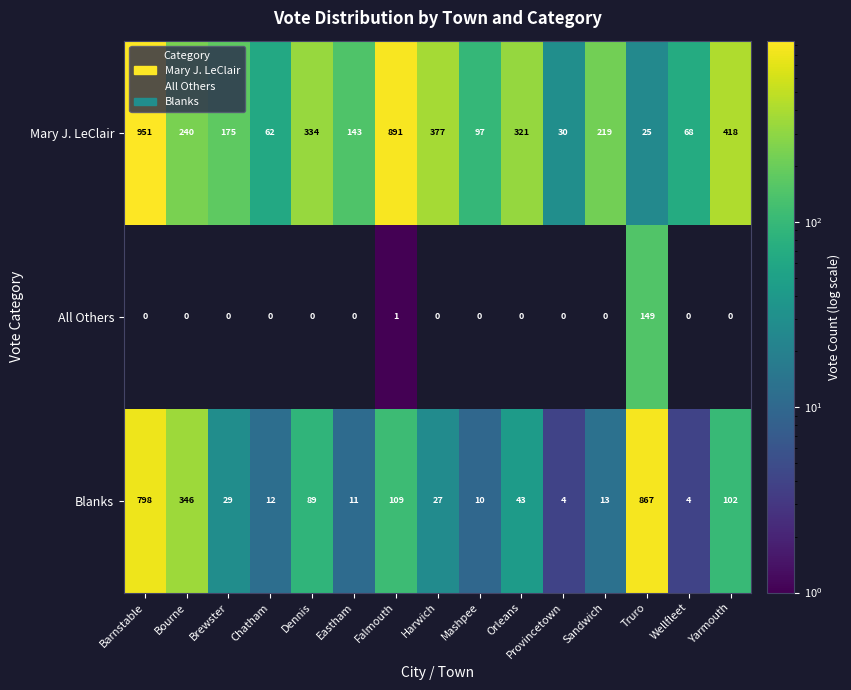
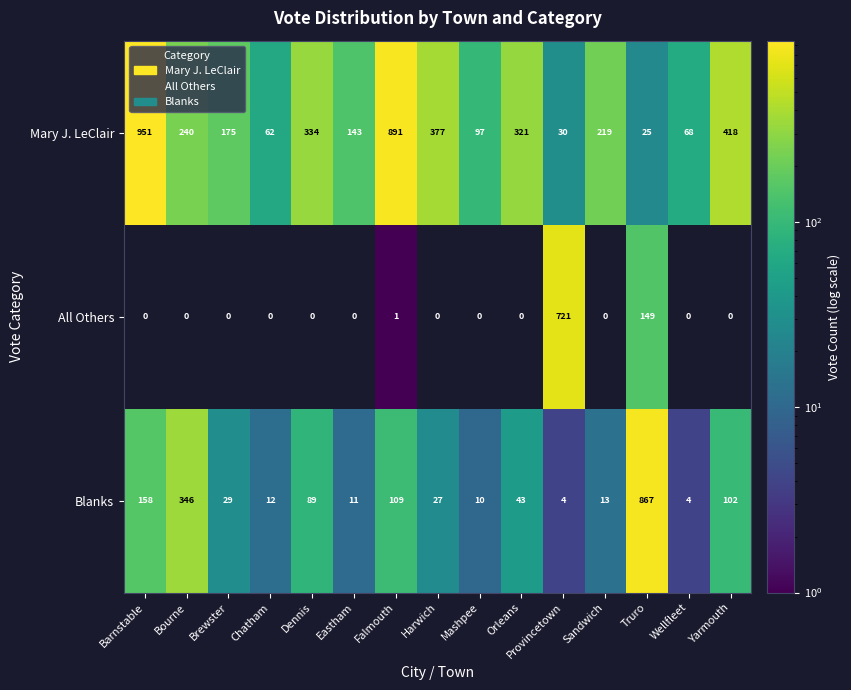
  {
    "Mary J. LeClair": {
      "Barnstable": 951,
      "Bourne": 240,
      "Brewster": 175,
      "Chatham": 62,
      "Dennis": 334,
      "Eastham": 143,
      "Falmouth": 891,
      "Harwich": 377,
      "Mashpee": 97,
      "Orleans": 321,
      "Provincetown": 30,
      "Sandwich": 219,
      "Truro": 25,
      "Wellfleet": 68,
      "Yarmouth": 418
    },
    "All Others": {
      "Barnstable": 0,
      "Bourne": 0,
      "Brewster": 0,
      "Chatham": 0,
      "Dennis": 0,
      "Eastham": 0,
      "Falmouth": 1,
      "Harwich": 0,
      "Mashpee": 0,
      "Orleans": 0,
-     "Provincetown": 0,
+     "Provincetown": 721,
      "Sandwich": 0,
      "Truro": 149,
      "Wellfleet": 0,
      "Yarmouth": 0
    },
    "Blanks": {
-     "Barnstable": 798,
+     "Barnstable": 158,
      "Bourne": 346,
      "Brewster": 29,
      "Chatham": 12,
      "Dennis": 89,
      "Eastham": 11,
      "Falmouth": 109,
      "Harwich": 27,
      "Mashpee": 10,
      "Orleans": 43,
      "Provincetown": 4,
      "Sandwich": 13,
      "Truro": 867,
      "Wellfleet": 4,
      "Yarmouth": 102
    }
  }
